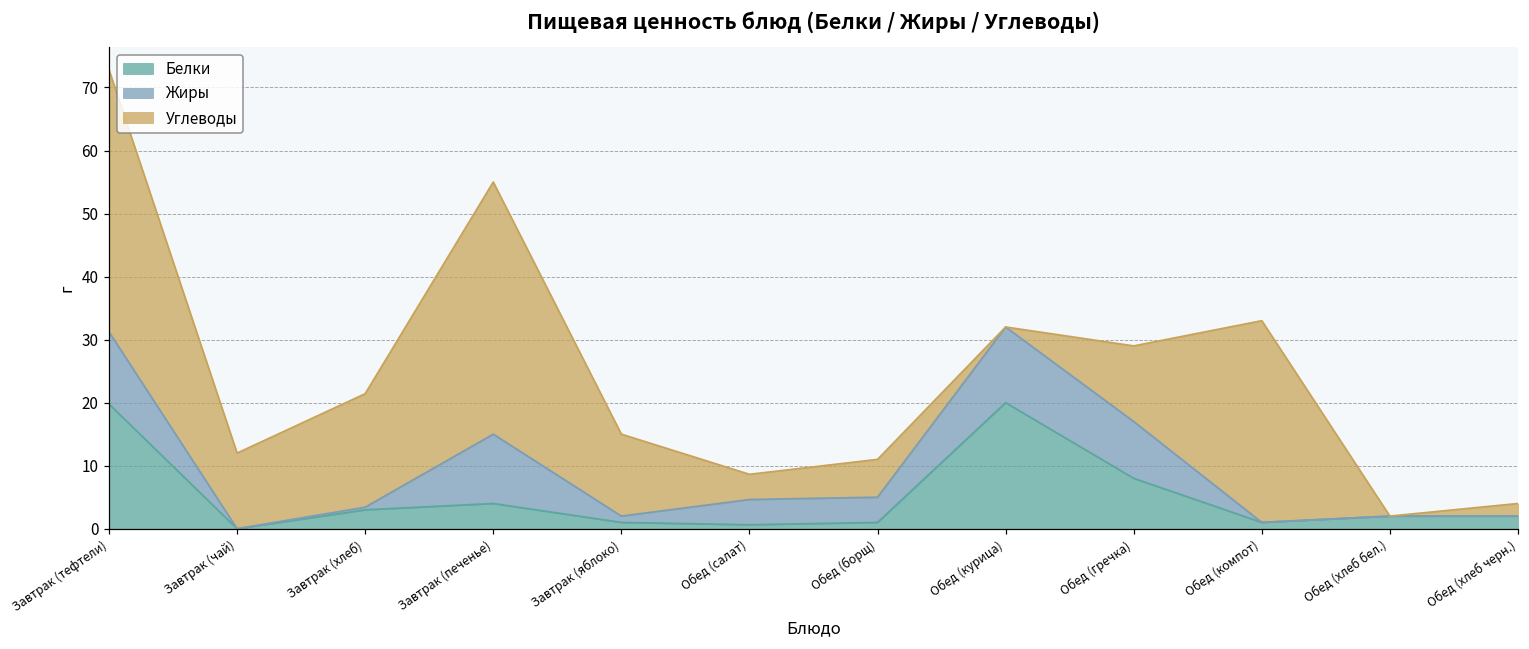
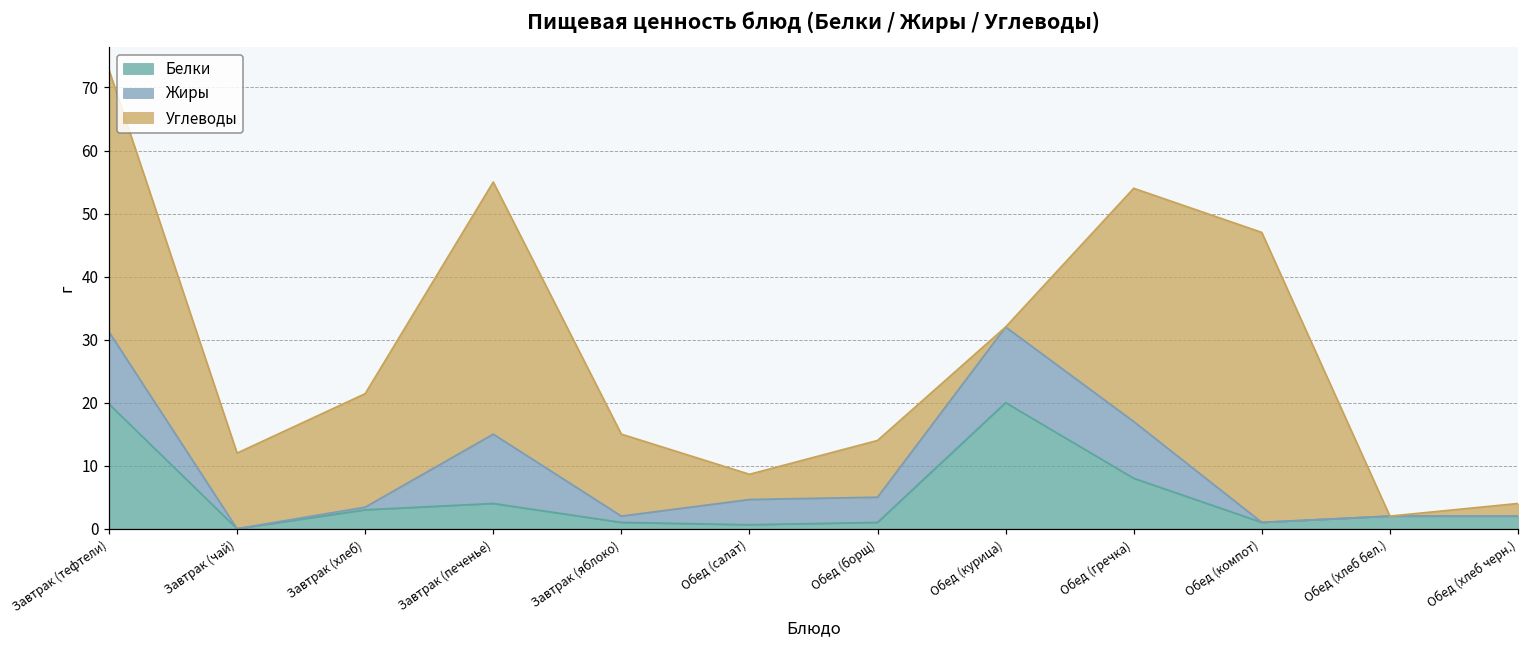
  {
    "Углеводы": {
      "Завтрак (тефтели)": 42,
      "Завтрак (чай)": 12,
      "Завтрак (хлеб)": 18,
      "Завтрак (печенье)": 40,
      "Завтрак (яблоко)": 13,
      "Обед (салат)": 4,
-     "Обед (борщ)": 6,
-     "Обед (гречка)": 12,
-     "Обед (компот)": 32,
+     "Обед (борщ)": 9,
+     "Обед (гречка)": 37,
+     "Обед (компот)": 46,
      "Обед (хлеб черн.)": 2
    }
  }
